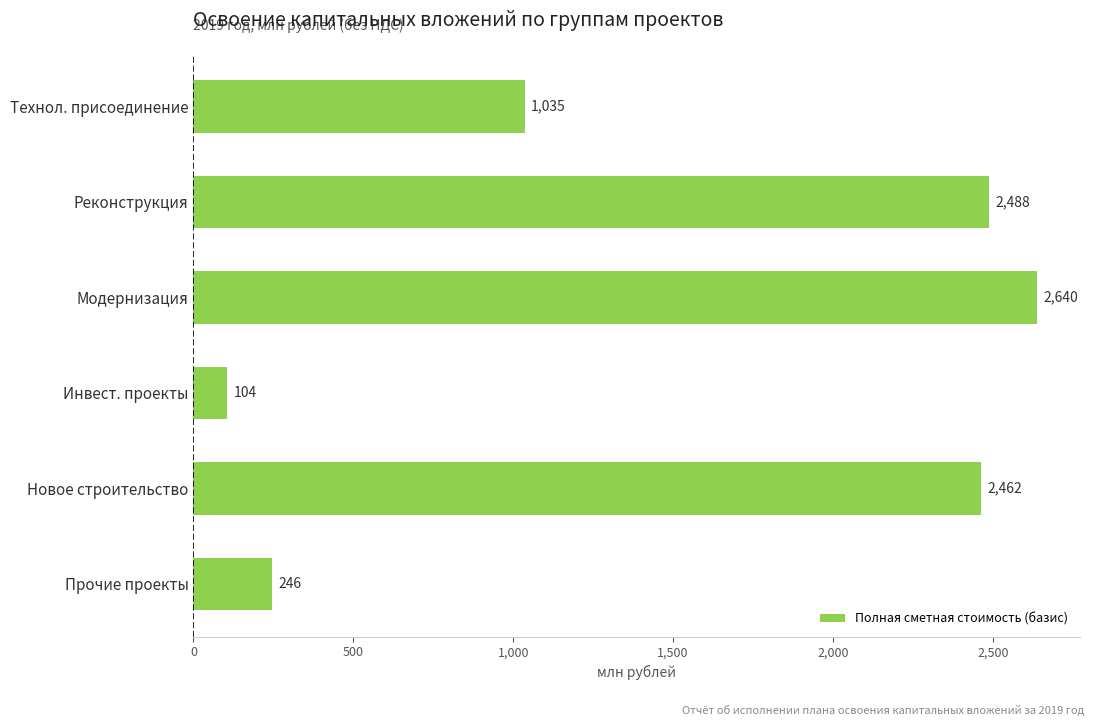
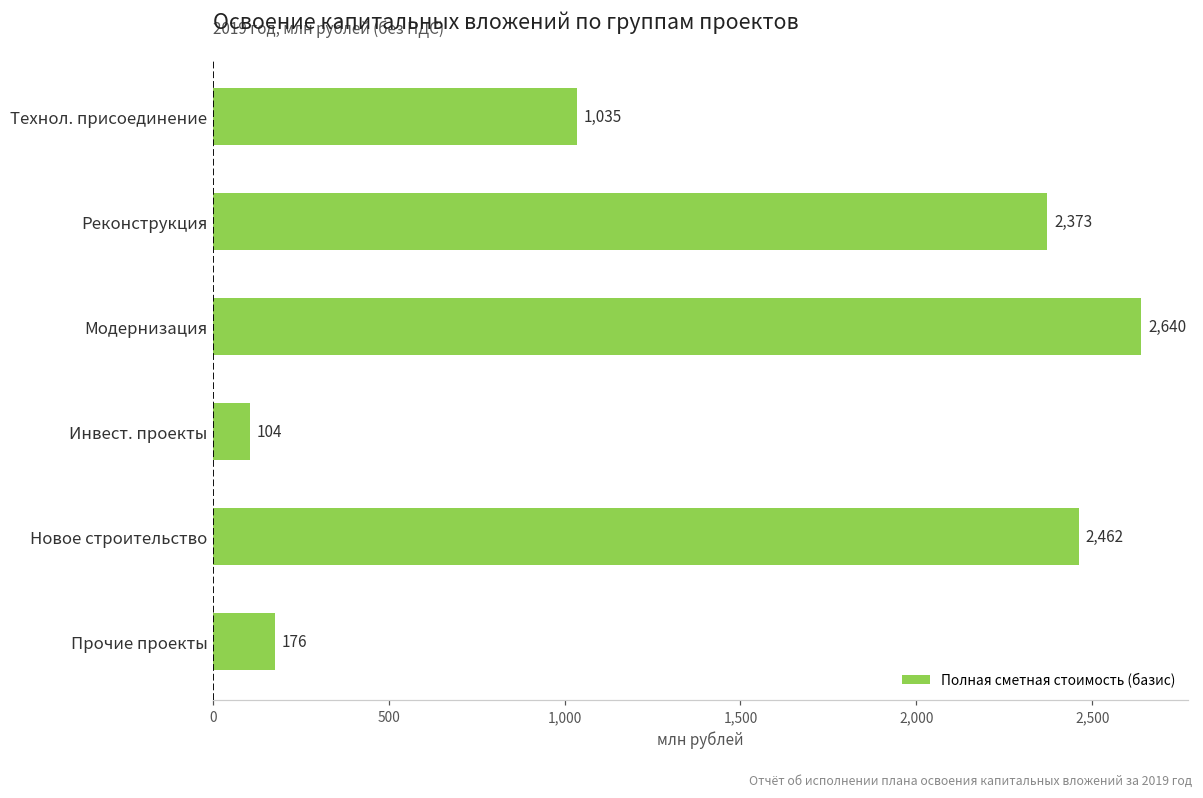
  {
    "Технол. присоединение": "1,035",
-   "Реконструкция": "2,488",
+   "Реконструкция": "2,373",
    "Модернизация": "2,640",
    "Инвест. проекты": "104",
    "Новое строительство": "2,462",
-   "Прочие проекты": "246"
+   "Прочие проекты": "176"
  }
